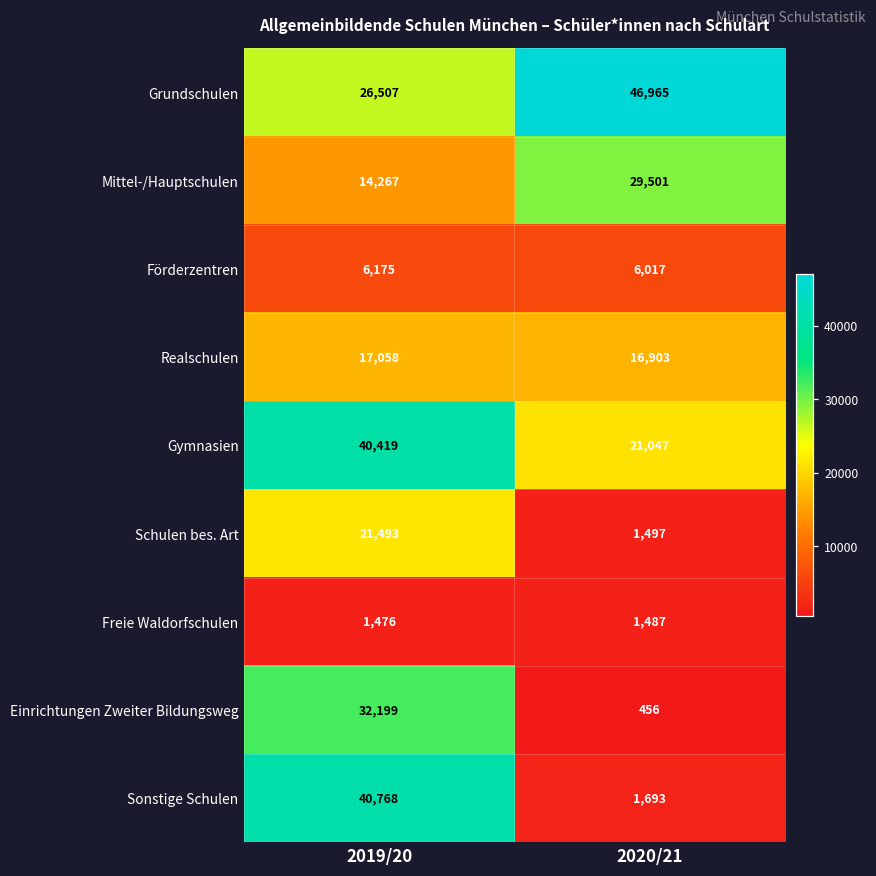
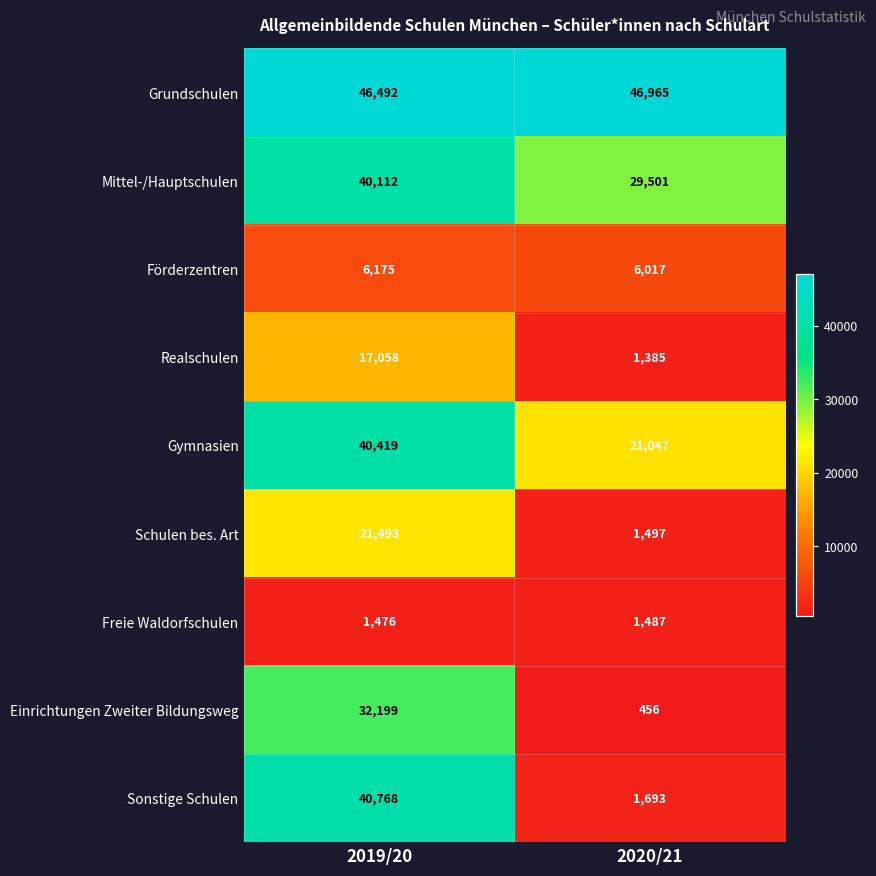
  {
    "Grundschulen": {
-     "2019/20": "26,507",
+     "2019/20": "46,492",
      "2020/21": "46,965"
    },
    "Mittel-/Hauptschulen": {
-     "2019/20": "14,267",
+     "2019/20": "40,112",
      "2020/21": "29,501"
    },
    "Förderzentren": {
      "2019/20": "6,175",
      "2020/21": "6,017"
    },
    "Realschulen": {
      "2019/20": "17,058",
-     "2020/21": "16,903"
+     "2020/21": "1,385"
    },
    "Gymnasien": {
      "2019/20": "40,419",
      "2020/21": "21,047"
    },
    "Schulen bes. Art": {
      "2019/20": "21,493",
      "2020/21": "1,497"
    },
    "Freie Waldorfschulen": {
      "2019/20": "1,476",
      "2020/21": "1,487"
    },
    "Einrichtungen Zweiter Bildungsweg": {
      "2019/20": "32,199",
      "2020/21": "456"
    },
    "Sonstige Schulen": {
      "2019/20": "40,768",
      "2020/21": "1,693"
    }
  }
